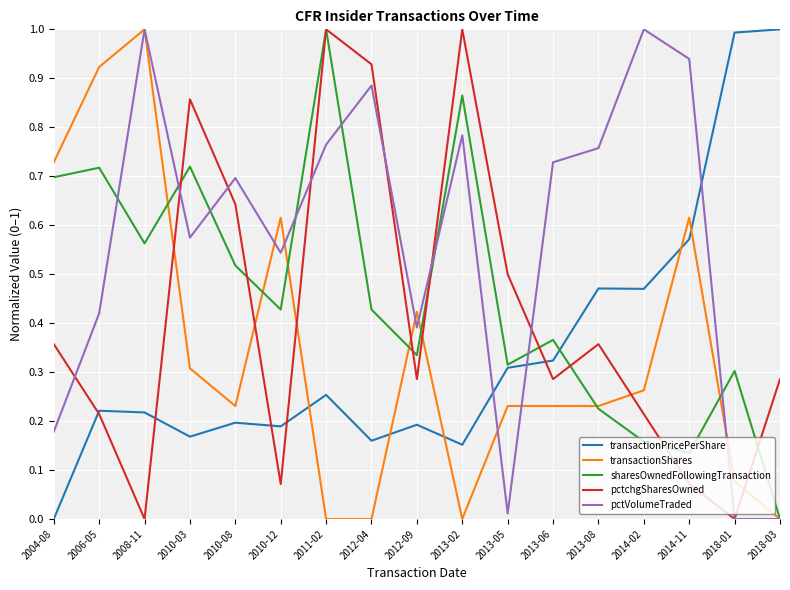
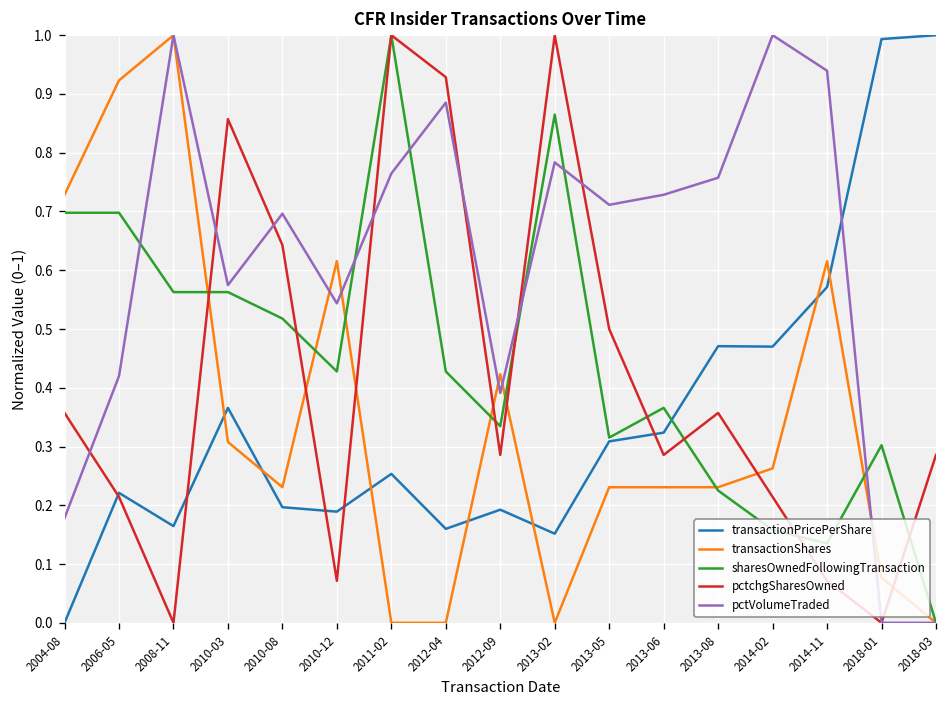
  {
    "transactionPricePerShare": {
      "2004-08": 0.00,
      "2006-05": 0.22,
-     "2008-11": 0.22,
-     "2010-03": 0.17,
+     "2008-11": 0.16,
+     "2010-03": 0.37,
      "2010-08": 0.20,
      "2010-12": 0.19,
      "2011-02": 0.25,
      "2012-04": 0.16,
      "2012-09": 0.19,
      "2013-02": 0.15,
      "2013-05": 0.31,
      "2013-06": 0.32,
      "2013-08": 0.47,
      "2014-02": 0.47,
      "2014-11": 0.57,
      "2018-01": 0.99,
      "2018-03": 1.00
    },
    "transactionShares": {
      "2004-08": 0.73,
      "2006-05": 0.92,
      "2010-03": 0.31,
      "2010-08": 0.23,
      "2010-12": 0.62,
      "2011-02": 0.00,
      "2012-04": 0.00,
      "2012-09": 0.42,
      "2013-02": 0.00,
      "2013-05": 0.23,
      "2013-06": 0.23,
      "2013-08": 0.23,
      "2014-02": 0.26,
      "2014-11": 0.62
    },
    "sharesOwnedFollowingTransaction": {
      "2004-08": 0.70,
-     "2006-05": 0.72,
+     "2006-05": 0.70,
      "2008-11": 0.56,
-     "2010-03": 0.72,
+     "2010-03": 0.56,
      "2010-08": 0.52,
      "2010-12": 0.43,
      "2012-04": 0.43,
      "2012-09": 0.33,
      "2013-02": 0.86,
      "2013-05": 0.32,
      "2013-06": 0.37,
      "2013-08": 0.23,
      "2018-01": 0.30
    },
    "pctchgSharesOwned": {
      "2004-08": 0.36,
      "2006-05": 0.21,
      "2008-11": 0.00,
      "2010-03": 0.86,
      "2010-08": 0.64,
      "2010-12": 0.07,
      "2012-04": 0.93,
      "2012-09": 0.29,
      "2013-02": 1.00,
      "2013-05": 0.50,
      "2013-06": 0.29,
      "2013-08": 0.36,
      "2014-02": 0.21,
      "2018-03": 0.29
    },
    "pctVolumeTraded": {
      "2004-08": 0.18,
      "2006-05": 0.42,
      "2010-03": 0.57,
      "2010-08": 0.70,
      "2010-12": 0.54,
      "2011-02": 0.76,
      "2012-04": 0.89,
      "2012-09": 0.39,
      "2013-02": 0.78,
-     "2013-05": 0.01,
+     "2013-05": 0.71,
      "2013-06": 0.73,
      "2013-08": 0.76,
      "2014-02": 1.00,
      "2014-11": 0.94
    }
  }
